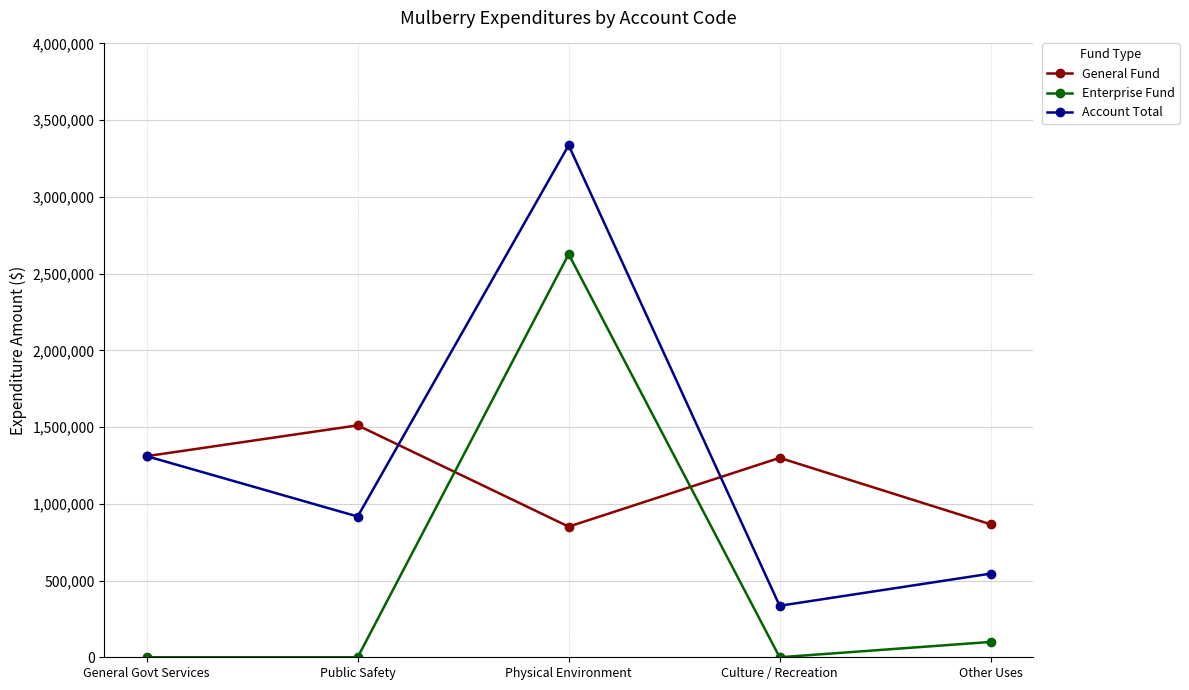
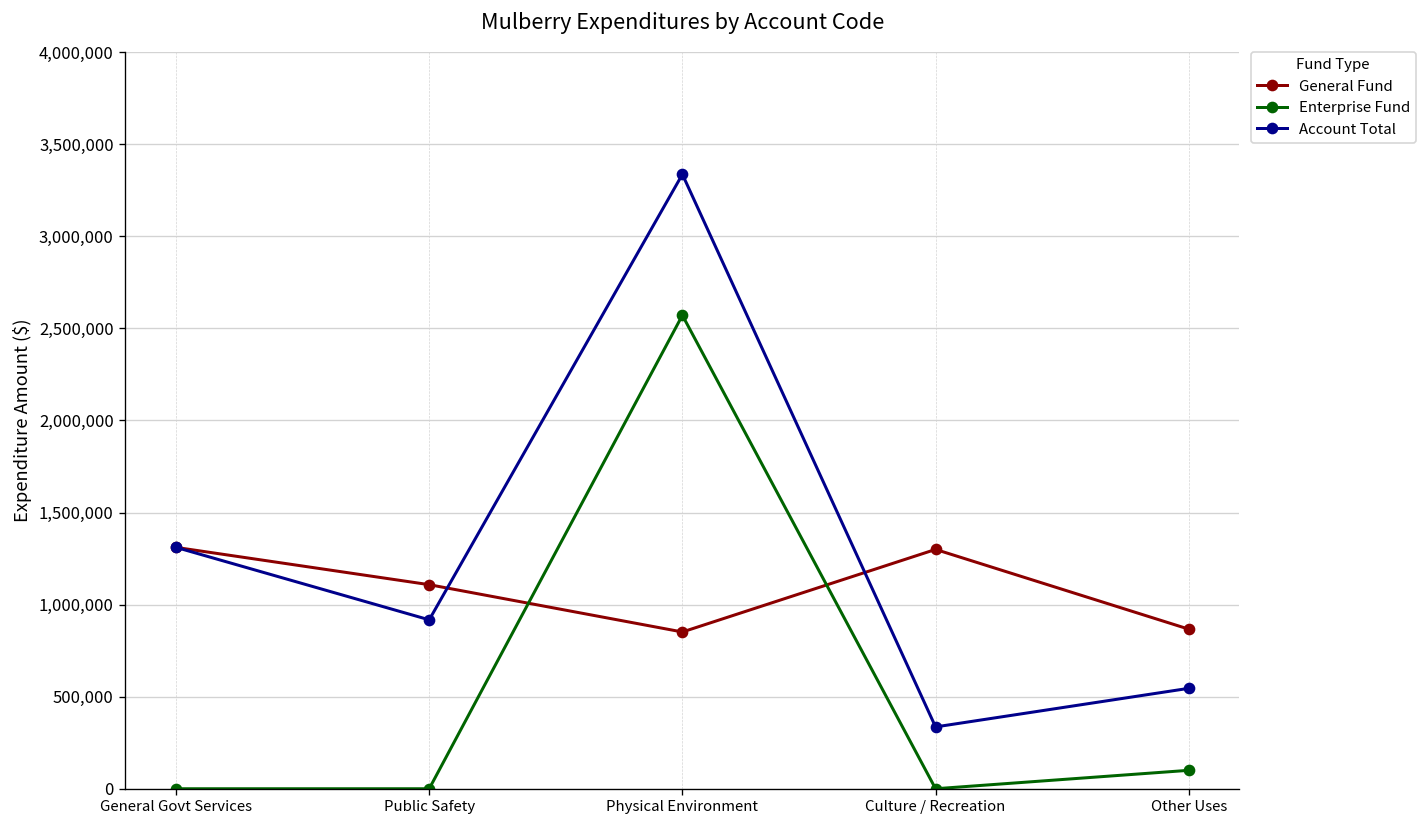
  {
    "General Fund": {
-     "Public Safety": "1,510,000",
+     "Public Safety": "1,110,000",
      "Physical Environment": "850,000",
      "Culture / Recreation": "1,300,000",
      "Other Uses": "870,000"
    },
    "Enterprise Fund": {
      "General Govt Services": "0",
      "Public Safety": "0",
-     "Physical Environment": "2,630,000",
+     "Physical Environment": "2,570,000",
      "Culture / Recreation": "0",
      "Other Uses": "100,000"
    },
    "Account Total": {
      "Public Safety": "920,000",
      "Physical Environment": "3,340,000",
      "Culture / Recreation": "340,000",
      "Other Uses": "550,000"
    }
  }
